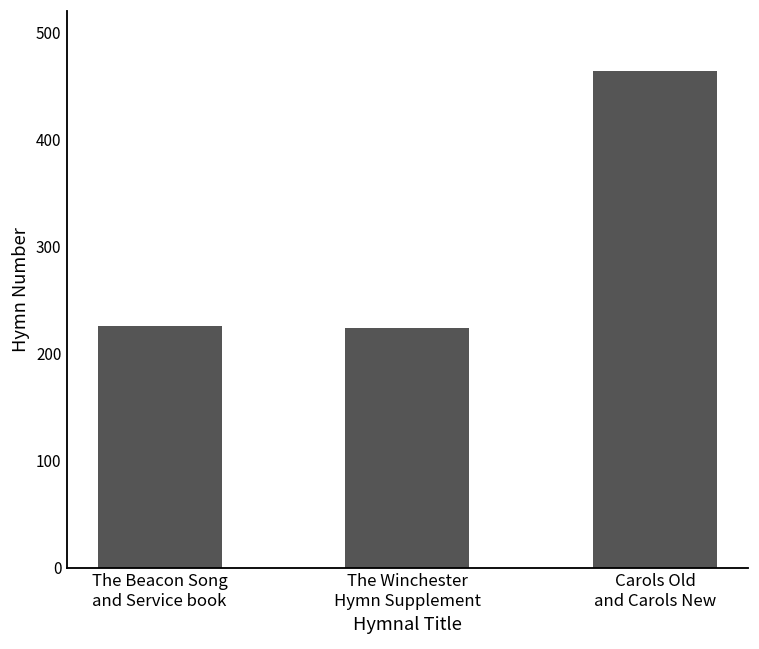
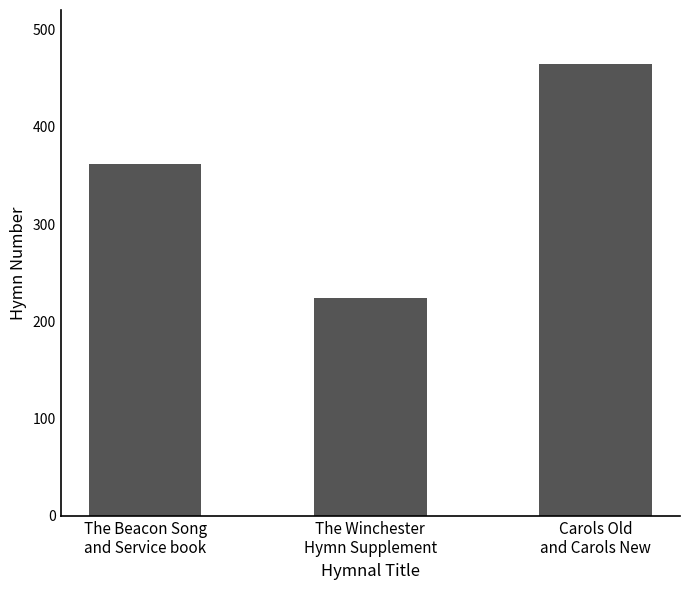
  {
-   "The Beacon Song and Service book": 230,
+   "The Beacon Song and Service book": 360,
    "The Winchester Hymn Supplement": 220,
    "Carols Old and Carols New": 460
  }
